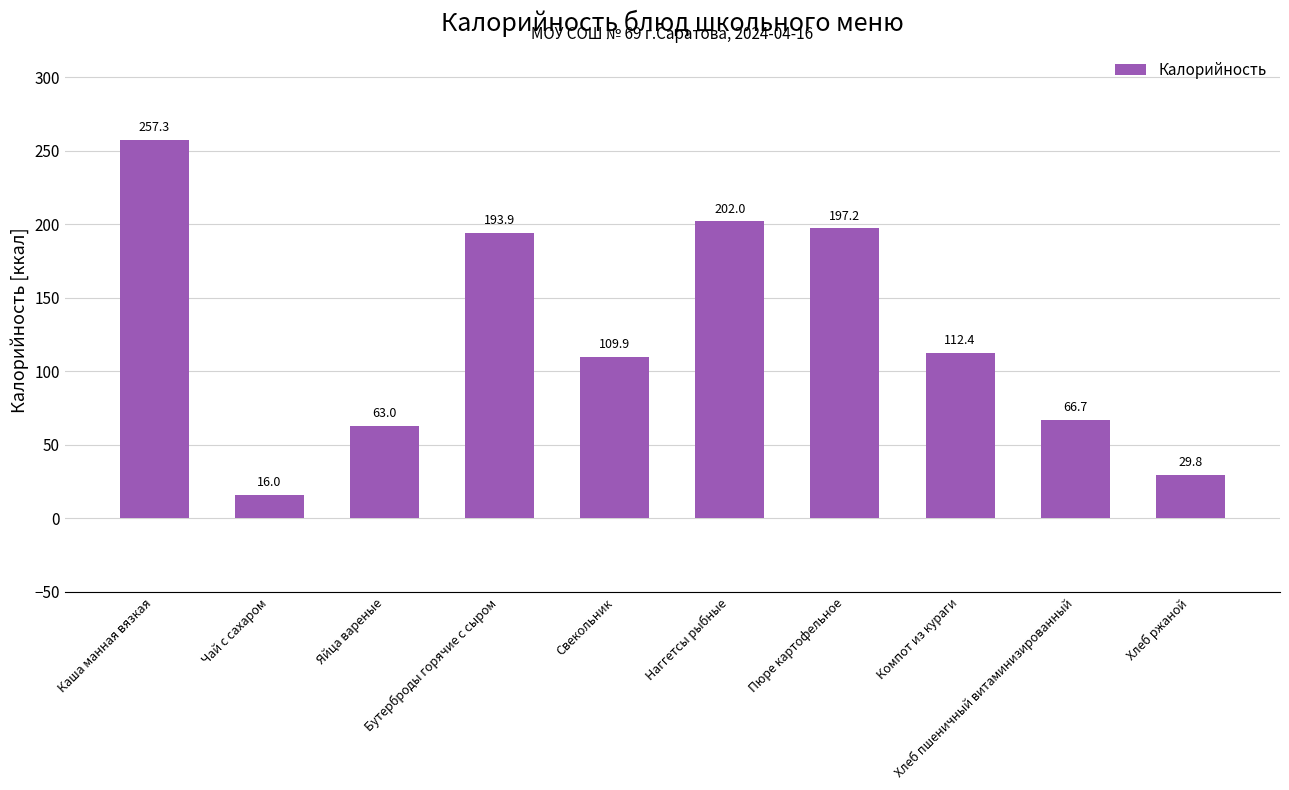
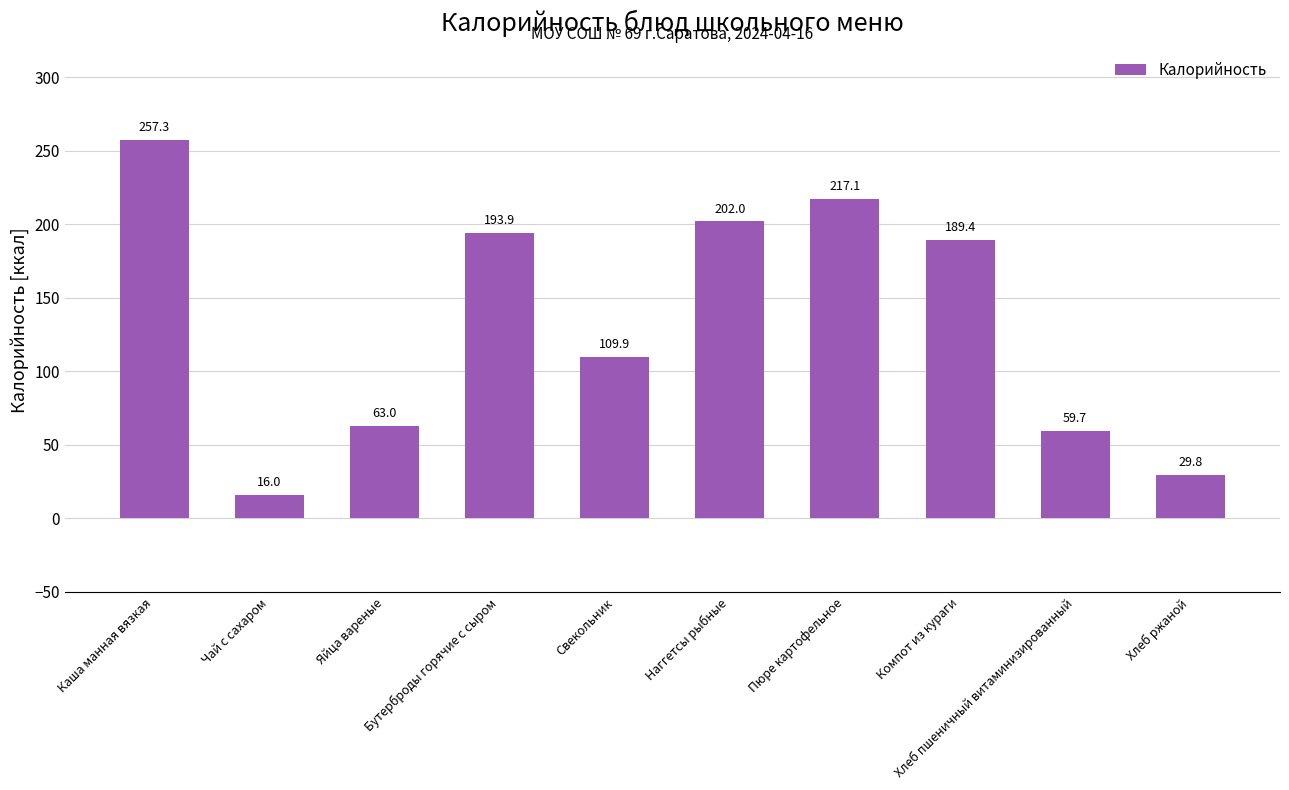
  {
    "Каша манная вязкая": 257.3,
    "Чай с сахаром": 16.0,
    "Яйца вареные": 63.0,
    "Бутерброды горячие с сыром": 193.9,
    "Свекольник": 109.9,
    "Наггетсы рыбные": 202.0,
-   "Пюре картофельное": 197.2,
-   "Компот из кураги": 112.4,
-   "Хлеб пшеничный витаминизированный": 66.7,
+   "Пюре картофельное": 217.1,
+   "Компот из кураги": 189.4,
+   "Хлеб пшеничный витаминизированный": 59.7,
    "Хлеб ржаной": 29.8
  }
